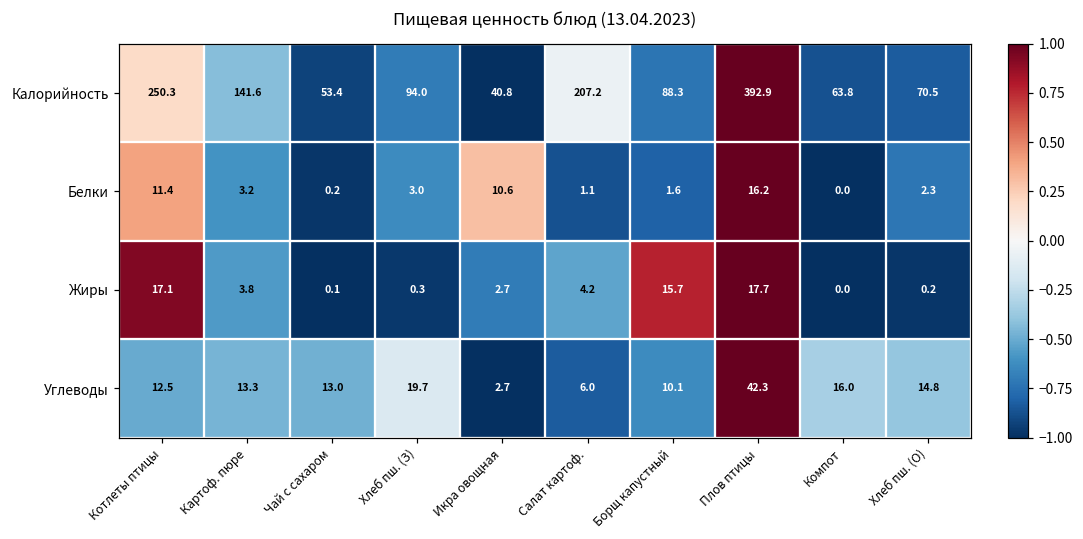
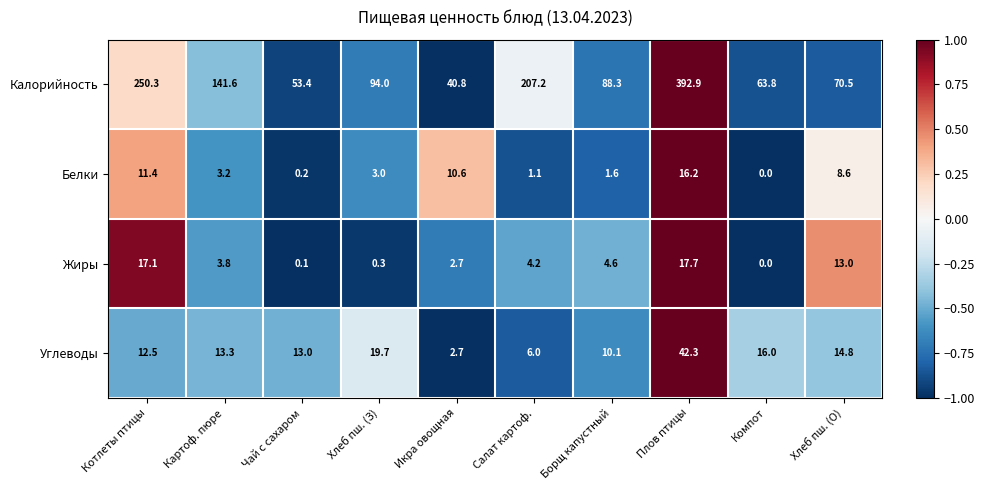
  {
    "Калорийность": {
      "Котлеты птицы": 250.3,
      "Картоф. пюре": 141.6,
      "Чай с сахаром": 53.4,
      "Хлеб пш. (З)": 94.0,
      "Икра овощная": 40.8,
      "Салат картоф.": 207.2,
      "Борщ капустный": 88.3,
      "Плов птицы": 392.9,
      "Компот": 63.8,
      "Хлеб пш. (О)": 70.5
    },
    "Белки": {
      "Котлеты птицы": 11.4,
      "Картоф. пюре": 3.2,
      "Чай с сахаром": 0.2,
      "Хлеб пш. (З)": 3.0,
      "Икра овощная": 10.6,
      "Салат картоф.": 1.1,
      "Борщ капустный": 1.6,
      "Плов птицы": 16.2,
      "Компот": 0.0,
-     "Хлеб пш. (О)": 2.3
+     "Хлеб пш. (О)": 8.6
    },
    "Жиры": {
      "Котлеты птицы": 17.1,
      "Картоф. пюре": 3.8,
      "Чай с сахаром": 0.1,
      "Хлеб пш. (З)": 0.3,
      "Икра овощная": 2.7,
      "Салат картоф.": 4.2,
-     "Борщ капустный": 15.7,
+     "Борщ капустный": 4.6,
      "Плов птицы": 17.7,
      "Компот": 0.0,
-     "Хлеб пш. (О)": 0.2
+     "Хлеб пш. (О)": 13.0
    },
    "Углеводы": {
      "Котлеты птицы": 12.5,
      "Картоф. пюре": 13.3,
      "Чай с сахаром": 13.0,
      "Хлеб пш. (З)": 19.7,
      "Икра овощная": 2.7,
      "Салат картоф.": 6.0,
      "Борщ капустный": 10.1,
      "Плов птицы": 42.3,
      "Компот": 16.0,
      "Хлеб пш. (О)": 14.8
    }
  }
